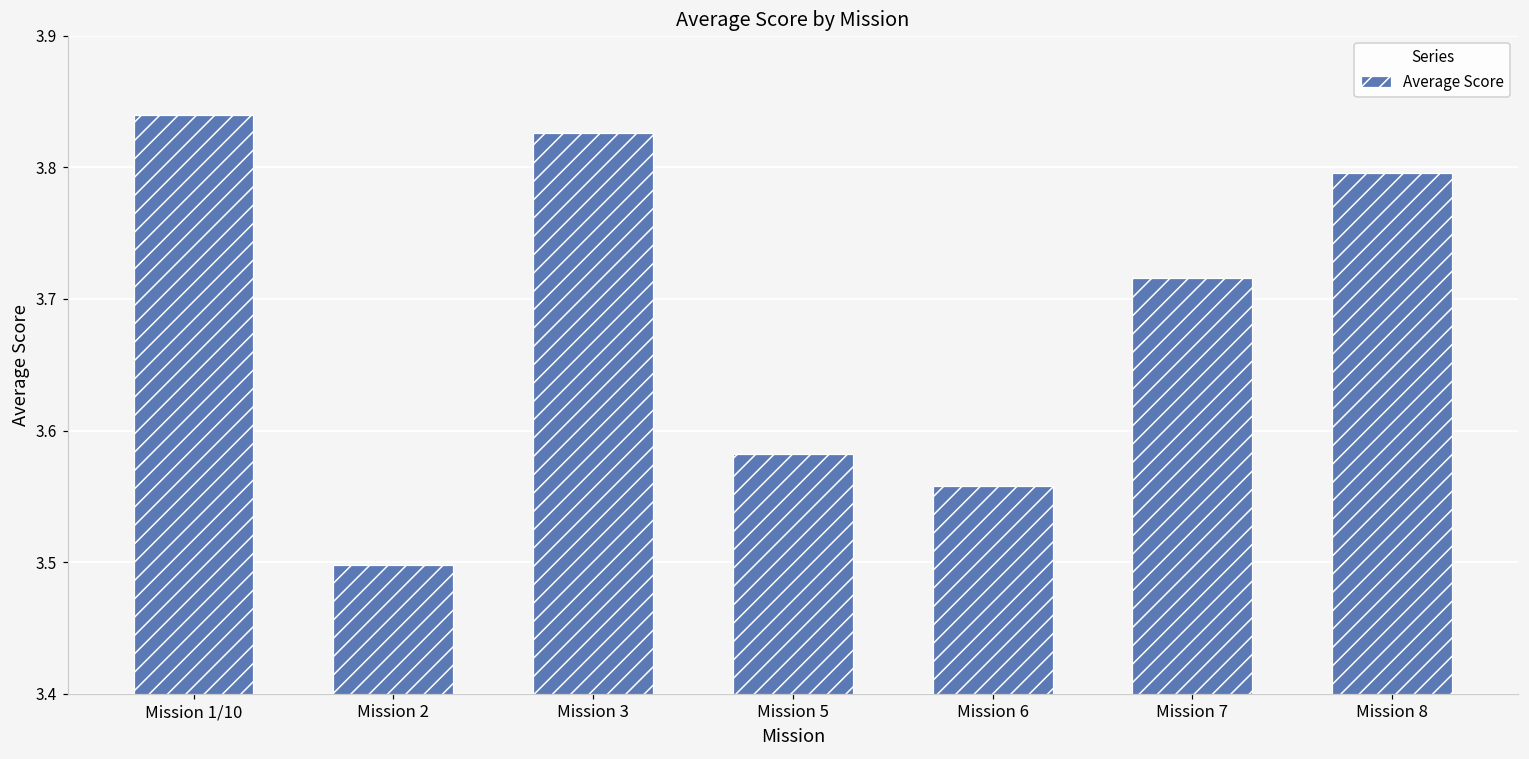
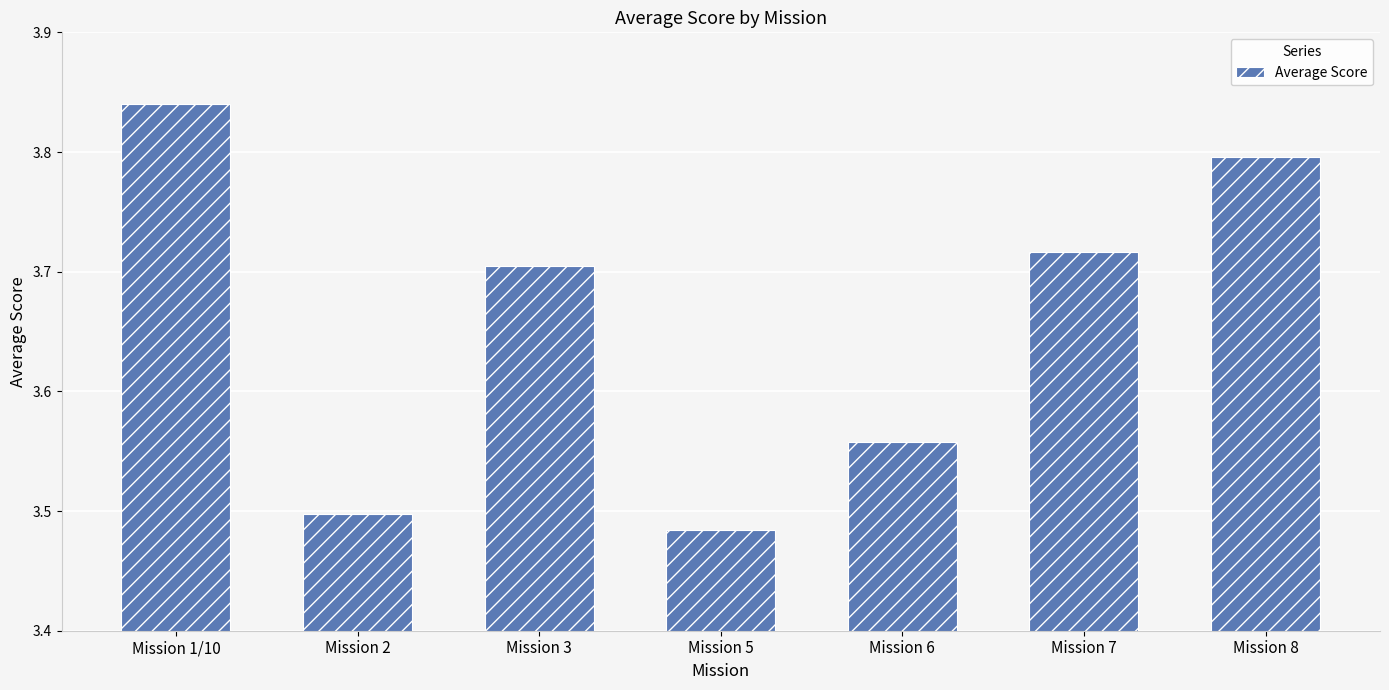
  {
    "Mission 1/10": 3.840,
    "Mission 2": 3.498,
-   "Mission 3": 3.826,
-   "Mission 5": 3.582,
+   "Mission 3": 3.705,
+   "Mission 5": 3.484,
    "Mission 6": 3.558,
    "Mission 7": 3.716,
    "Mission 8": 3.796
  }
